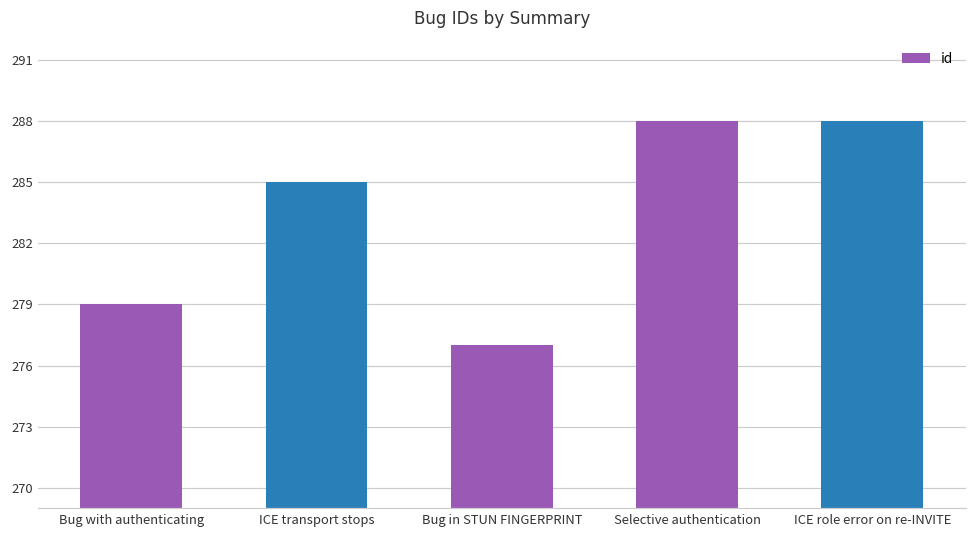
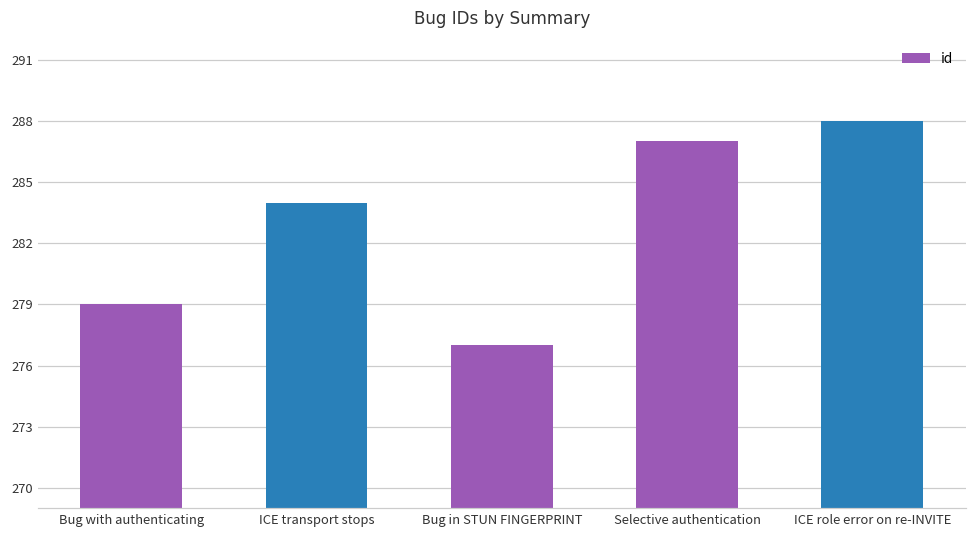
  {
    "Bug with authenticating": 279,
-   "ICE transport stops": 285,
+   "ICE transport stops": 284,
    "Bug in STUN FINGERPRINT": 277,
-   "Selective authentication": 288,
+   "Selective authentication": 287,
    "ICE role error on re-INVITE": 288
  }
